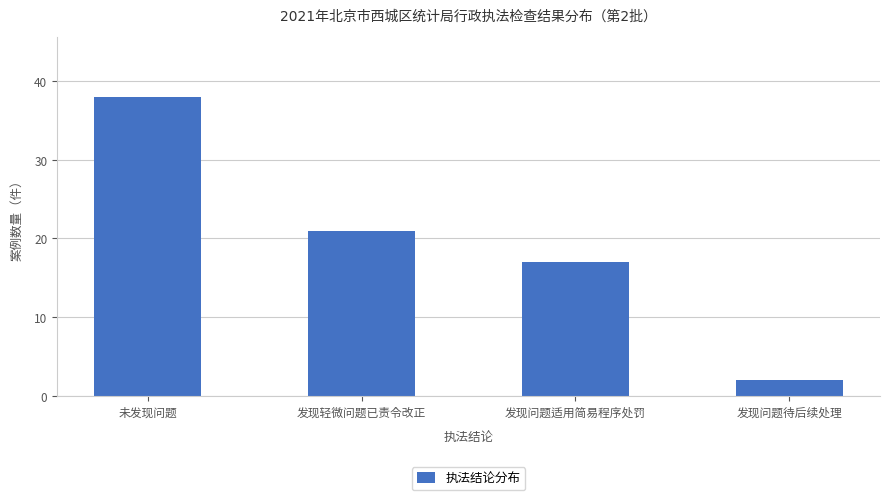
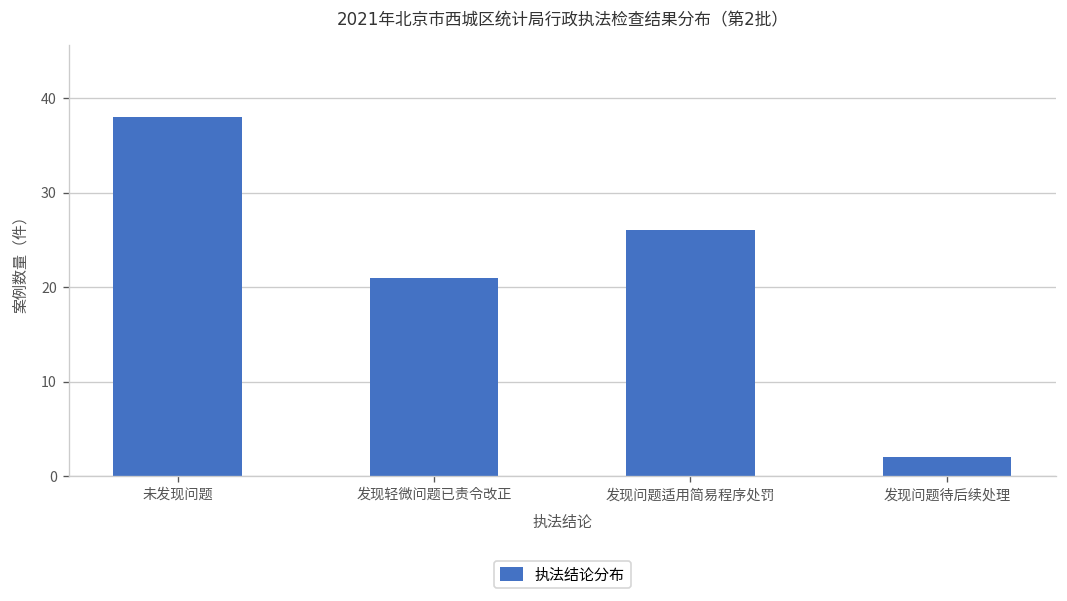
  {
    "未发现问题": 38,
    "发现轻微问题已责令改正": 21,
-   "发现问题适用简易程序处罚": 17,
+   "发现问题适用简易程序处罚": 26,
    "发现问题待后续处理": 2
  }
